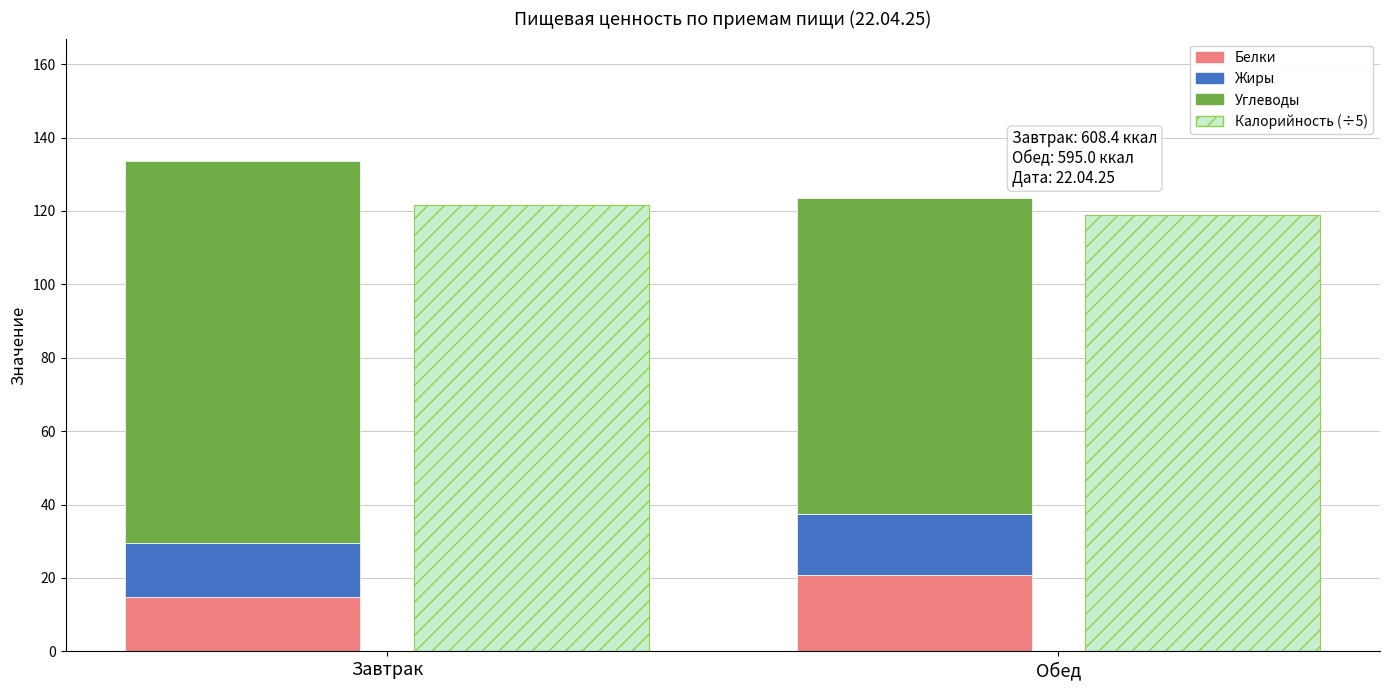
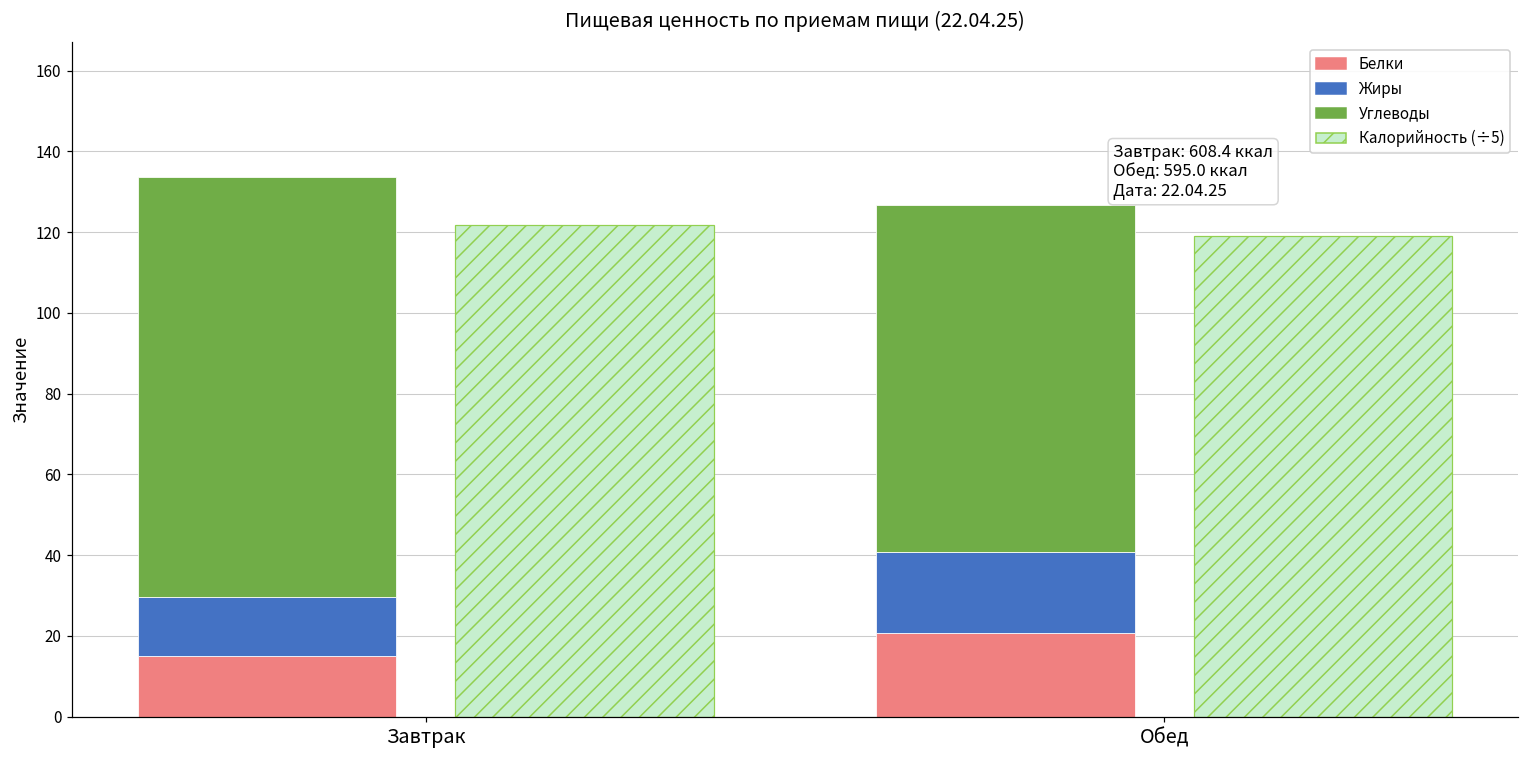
  {
    "Белки": {
      "Завтрак": 15,
      "Обед": 21
    },
    "Жиры": {
      "Завтрак": 15,
-     "Обед": 17
+     "Обед": 20
    },
    "Углеводы": {
      "Завтрак": 104,
      "Обед": 86
    },
    "Калорийность (÷5)": {
      "Завтрак": 122,
      "Обед": 119
    }
  }
